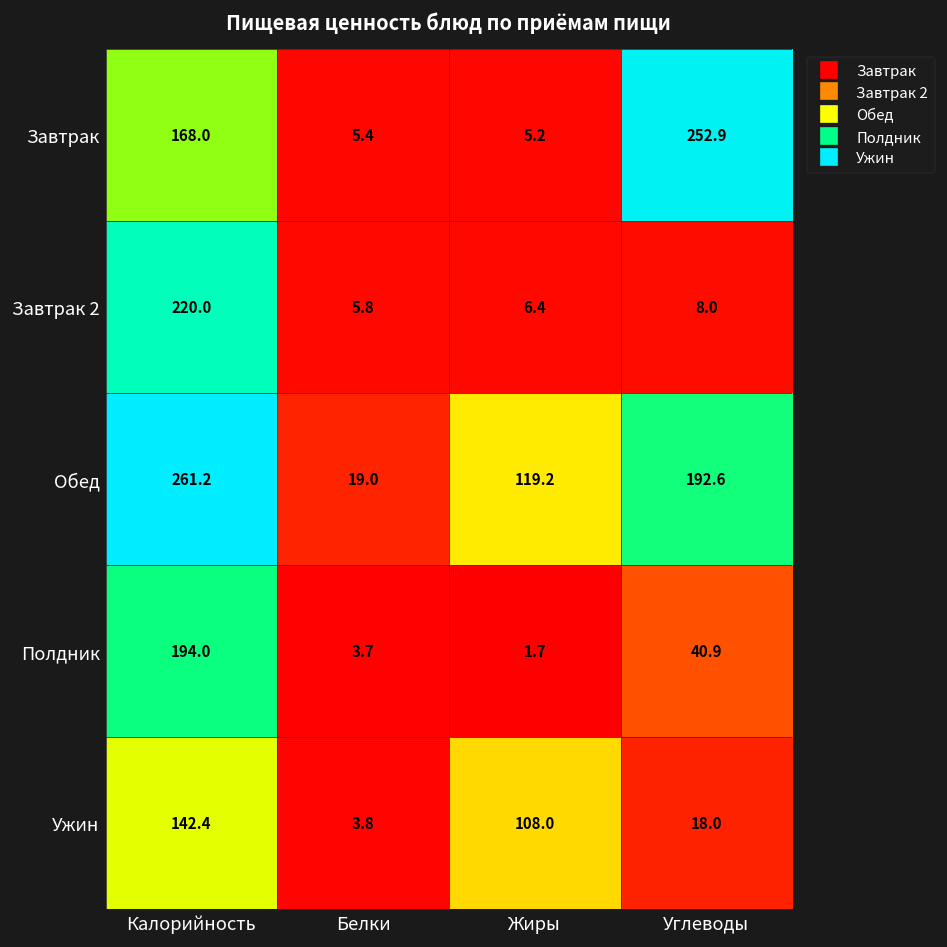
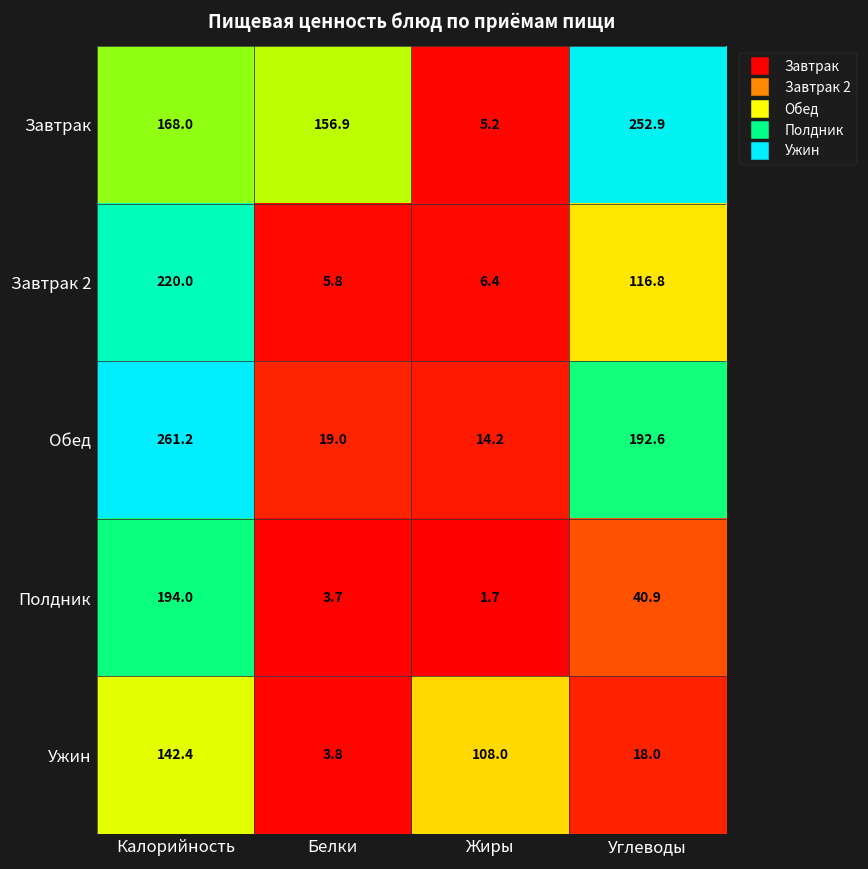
  {
    "Завтрак": {
      "Калорийность": 168.0,
-     "Белки": 5.4,
+     "Белки": 156.9,
      "Жиры": 5.2,
      "Углеводы": 252.9
    },
    "Завтрак 2": {
      "Калорийность": 220.0,
      "Белки": 5.8,
      "Жиры": 6.4,
-     "Углеводы": 8.0
+     "Углеводы": 116.8
    },
    "Обед": {
      "Калорийность": 261.2,
      "Белки": 19.0,
-     "Жиры": 119.2,
+     "Жиры": 14.2,
      "Углеводы": 192.6
    },
    "Полдник": {
      "Калорийность": 194.0,
      "Белки": 3.7,
      "Жиры": 1.7,
      "Углеводы": 40.9
    },
    "Ужин": {
      "Калорийность": 142.4,
      "Белки": 3.8,
      "Жиры": 108.0,
      "Углеводы": 18.0
    }
  }
